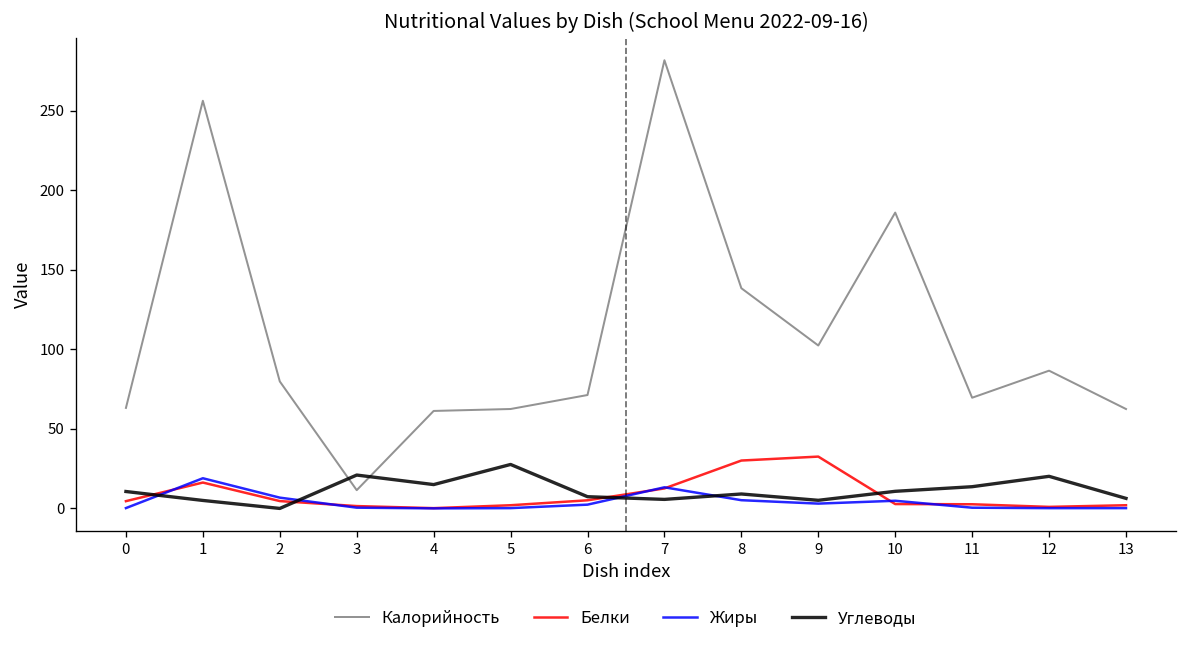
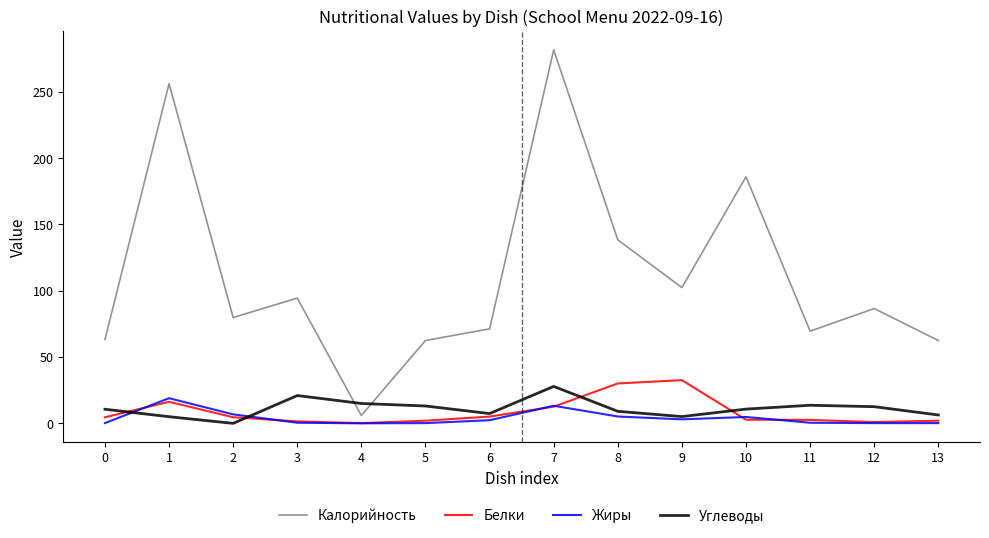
  {
    "Калорийность": {
      "0": 63,
      "1": 256,
      "2": 80,
-     "3": 12,
-     "4": 61,
+     "3": 95,
+     "4": 6,
      "5": 63,
      "6": 71,
      "7": 282,
      "8": 138,
      "9": 102,
      "10": 186,
      "11": 70,
      "12": 87,
      "13": 63
    },
    "Белки": {
      "0": 5,
      "1": 16,
      "2": 5,
      "6": 5,
      "8": 30,
      "9": 33,
      "10": 3,
      "11": 3
    },
    "Жиры": {
      "0": 0,
      "1": 19,
      "2": 7,
      "6": 2,
      "8": 5,
      "9": 3,
      "10": 5,
      "11": 0
    },
    "Углеводы": {
      "0": 11,
      "1": 5,
      "2": 0,
      "3": 21,
      "4": 15,
-     "5": 28,
+     "5": 13,
      "6": 7,
-     "7": 6,
+     "7": 28,
      "8": 9,
      "9": 5,
      "10": 11,
      "11": 14,
-     "12": 20,
+     "12": 13,
      "13": 6
    }
  }
